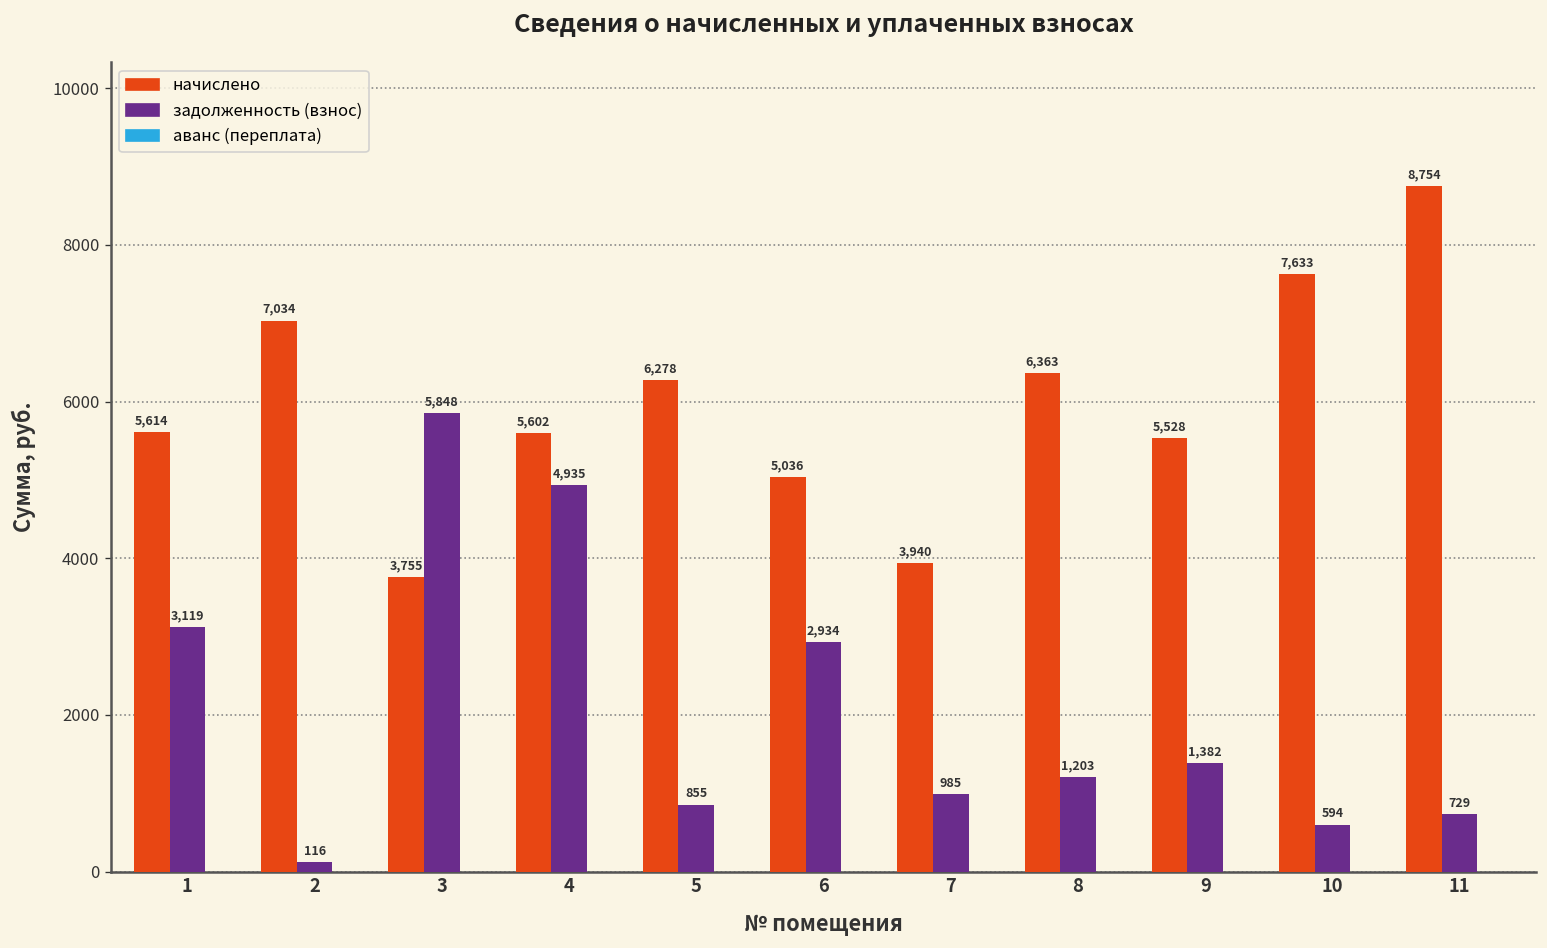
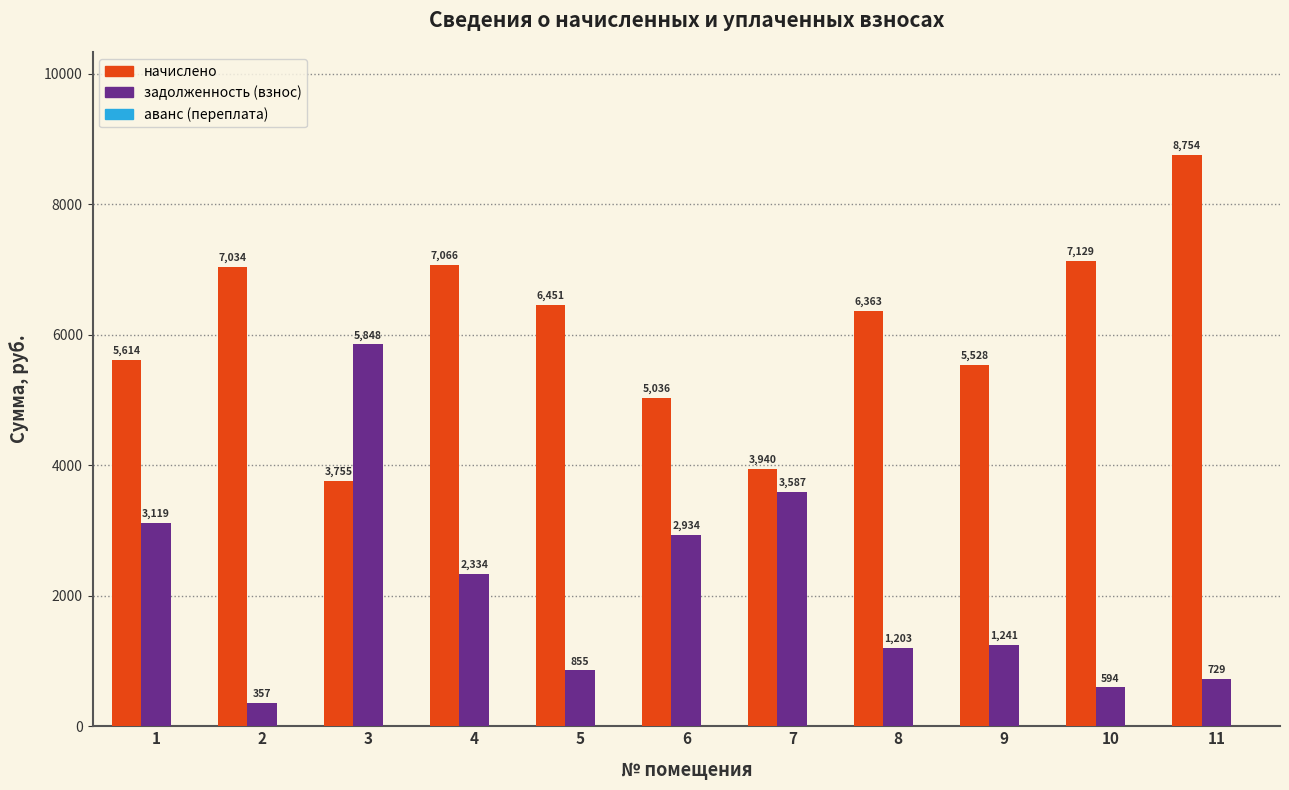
  {
    "начислено": {
      "1": "5,614",
      "2": "7,034",
      "3": "3,755",
-     "4": "5,602",
-     "5": "6,278",
+     "4": "7,066",
+     "5": "6,451",
      "6": "5,036",
      "7": "3,940",
      "8": "6,363",
      "9": "5,528",
-     "10": "7,633",
+     "10": "7,129",
      "11": "8,754"
    },
    "задолженность (взнос)": {
      "1": "3,119",
-     "2": "116",
+     "2": "357",
      "3": "5,848",
-     "4": "4,935",
+     "4": "2,334",
      "5": "855",
      "6": "2,934",
-     "7": "985",
+     "7": "3,587",
      "8": "1,203",
-     "9": "1,382",
+     "9": "1,241",
      "10": "594",
      "11": "729"
    },
    "аванс (переплата)": {
      "1": "0",
      "2": "0",
      "3": "0",
      "4": "0",
      "5": "0",
      "6": "0",
      "7": "0",
      "8": "0",
      "9": "0",
      "10": "0",
      "11": "0"
    }
  }
